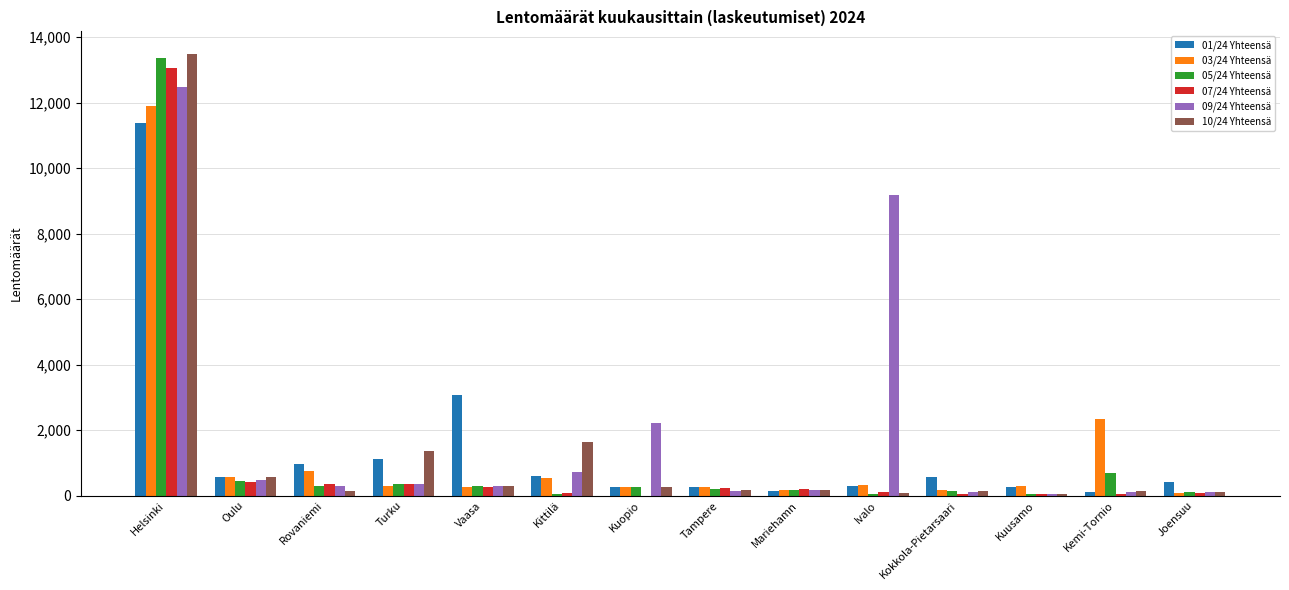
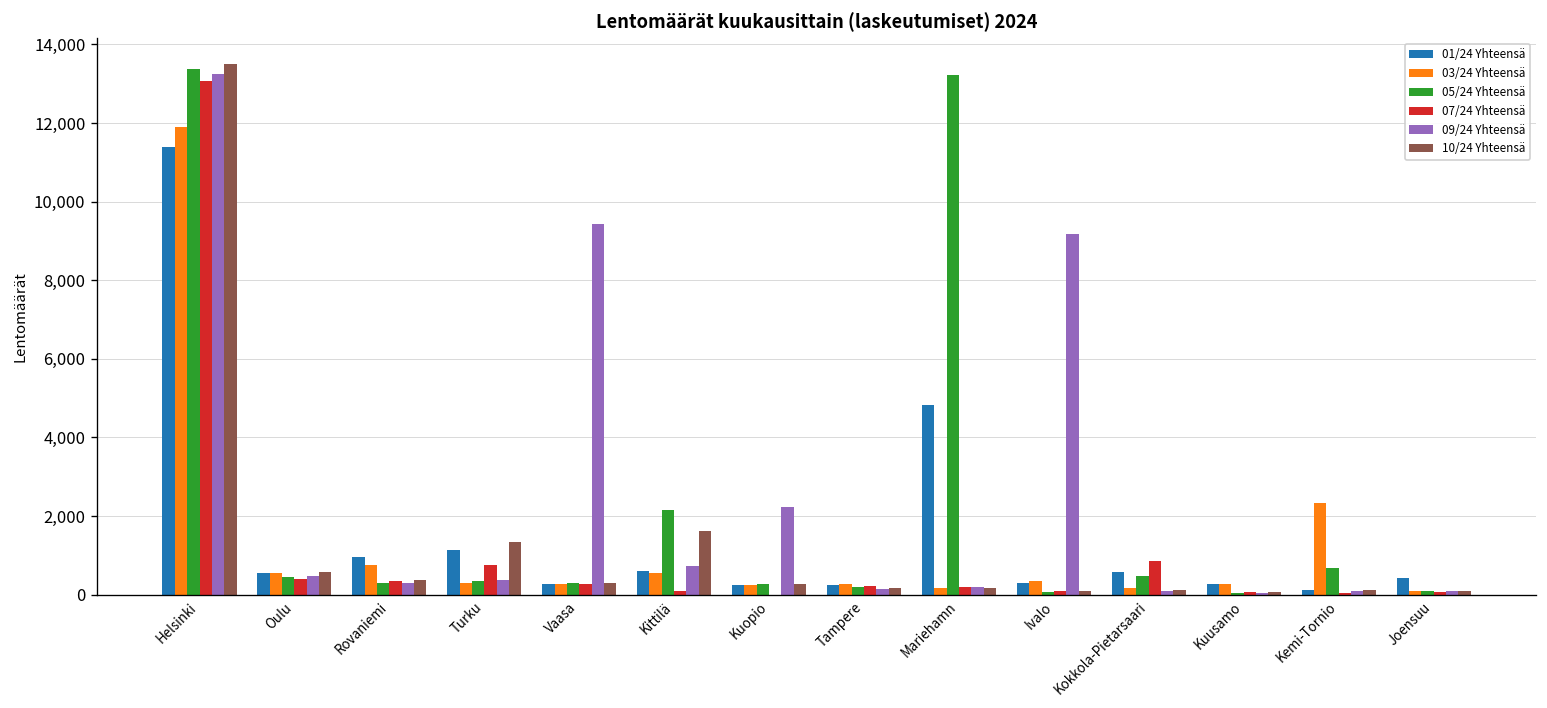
  {
    "01/24 Yhteensä": {
      "Helsinki": "11,400",
      "Oulu": "600",
      "Rovaniemi": "1,000",
      "Turku": "1,100",
-     "Vaasa": "3,100",
+     "Vaasa": "300",
      "Kittilä": "600",
      "Kuopio": "300",
      "Tampere": "300",
-     "Mariehamn": "200",
+     "Mariehamn": "4,800",
      "Ivalo": "300",
      "Kokkola-Pietarsaari": "600",
      "Kuusamo": "300",
      "Kemi-Tornio": "100",
      "Joensuu": "400"
    },
    "03/24 Yhteensä": {
      "Helsinki": "11,900",
      "Oulu": "600",
      "Rovaniemi": "800",
      "Turku": "300",
      "Vaasa": "300",
      "Kittilä": "500",
      "Kuopio": "300",
      "Tampere": "300",
      "Mariehamn": "200",
      "Ivalo": "300",
      "Kokkola-Pietarsaari": "200",
      "Kuusamo": "300",
      "Kemi-Tornio": "2,300",
      "Joensuu": "100"
    },
    "05/24 Yhteensä": {
      "Helsinki": "13,400",
      "Oulu": "500",
      "Rovaniemi": "300",
      "Turku": "400",
      "Vaasa": "300",
-     "Kittilä": "100",
+     "Kittilä": "2,200",
      "Kuopio": "300",
      "Tampere": "200",
-     "Mariehamn": "200",
-     "Kokkola-Pietarsaari": "100",
+     "Mariehamn": "13,200",
+     "Kokkola-Pietarsaari": "500",
      "Kemi-Tornio": "700",
      "Joensuu": "100"
    },
    "07/24 Yhteensä": {
      "Helsinki": "13,100",
      "Oulu": "400",
      "Rovaniemi": "300",
-     "Turku": "400",
+     "Turku": "800",
      "Vaasa": "300",
      "Kittilä": "100",
      "Kuopio": "0",
      "Tampere": "200",
      "Mariehamn": "200",
      "Ivalo": "100",
-     "Kokkola-Pietarsaari": "0"
+     "Kokkola-Pietarsaari": "800"
    },
    "09/24 Yhteensä": {
-     "Helsinki": "12,500",
+     "Helsinki": "13,300",
      "Oulu": "500",
      "Rovaniemi": "300",
      "Turku": "400",
-     "Vaasa": "300",
+     "Vaasa": "9,400",
      "Kittilä": "700",
      "Kuopio": "2,200",
      "Tampere": "200",
      "Mariehamn": "200",
      "Ivalo": "9,200",
      "Kokkola-Pietarsaari": "100",
      "Kemi-Tornio": "100",
      "Joensuu": "100"
    },
    "10/24 Yhteensä": {
      "Helsinki": "13,500",
      "Oulu": "600",
-     "Rovaniemi": "100",
+     "Rovaniemi": "400",
      "Turku": "1,300",
      "Vaasa": "300",
      "Kittilä": "1,600",
      "Kuopio": "300",
      "Tampere": "200",
      "Mariehamn": "200",
      "Ivalo": "100",
      "Kokkola-Pietarsaari": "100",
      "Kemi-Tornio": "100",
      "Joensuu": "100"
    }
  }
